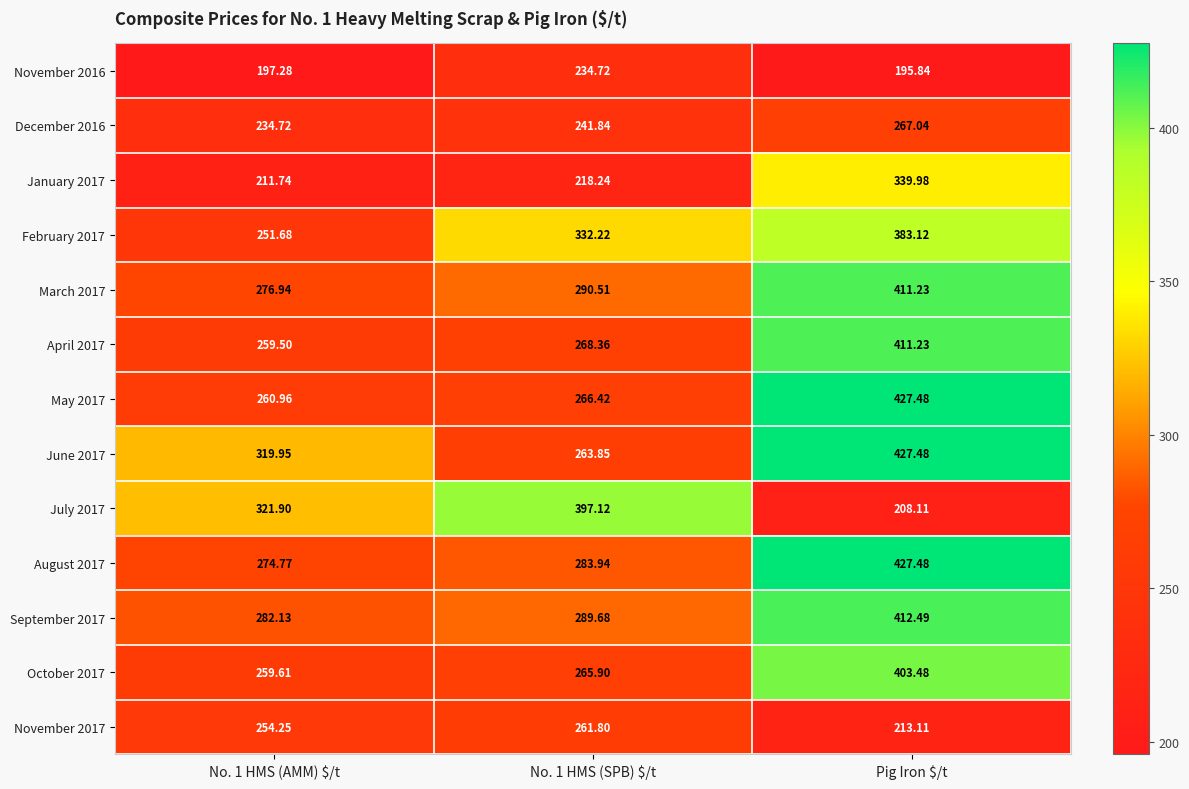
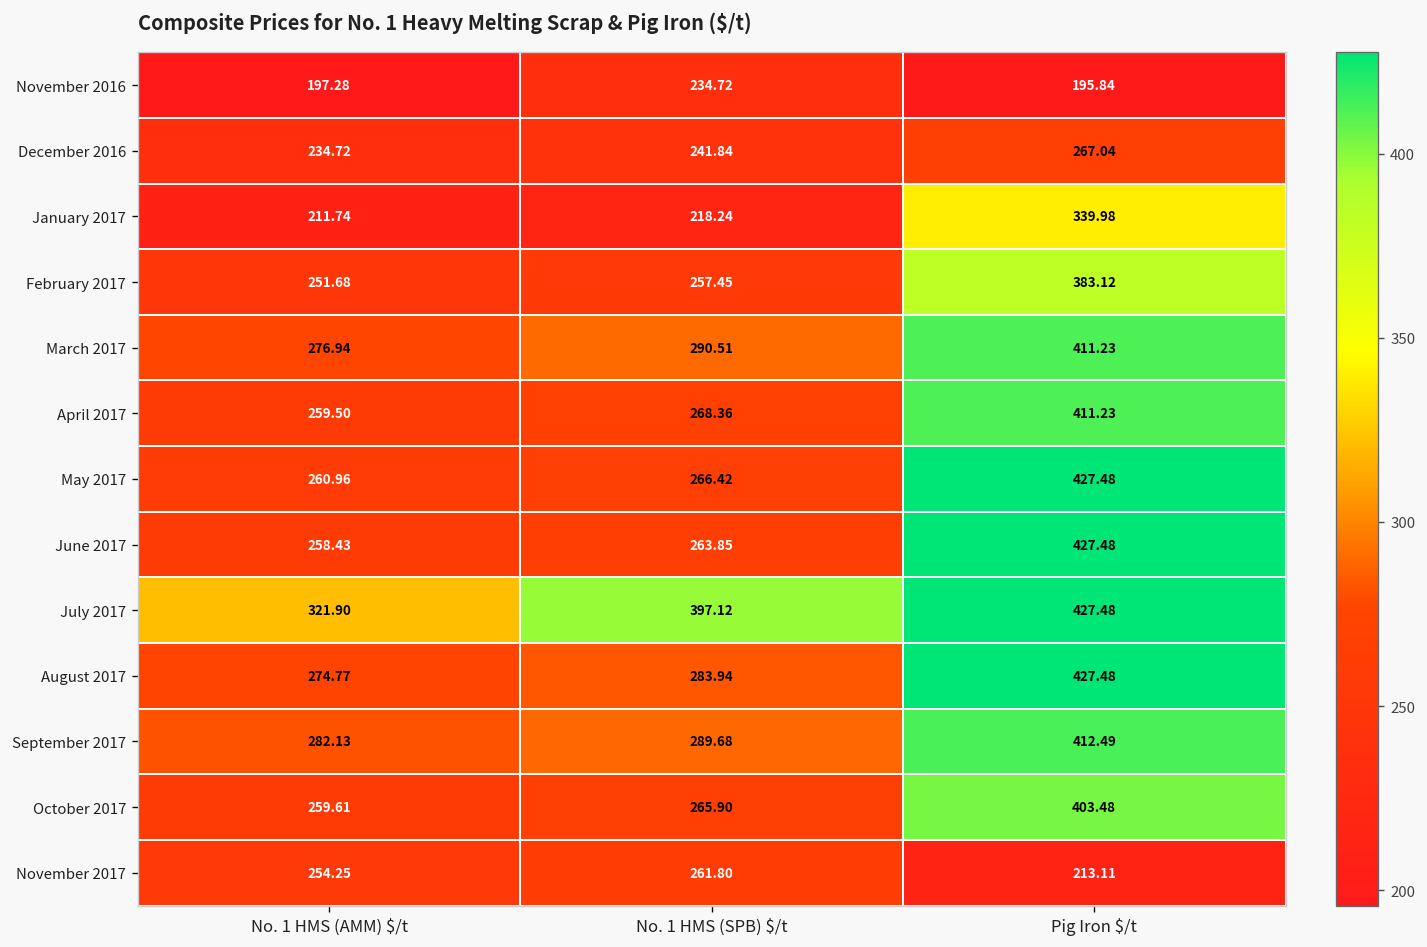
  {
    "November 2016": {
      "No. 1 HMS (AMM) $/t": 197.28,
      "No. 1 HMS (SPB) $/t": 234.72,
      "Pig Iron $/t": 195.84
    },
    "December 2016": {
      "No. 1 HMS (AMM) $/t": 234.72,
      "No. 1 HMS (SPB) $/t": 241.84,
      "Pig Iron $/t": 267.04
    },
    "January 2017": {
      "No. 1 HMS (AMM) $/t": 211.74,
      "No. 1 HMS (SPB) $/t": 218.24,
      "Pig Iron $/t": 339.98
    },
    "February 2017": {
      "No. 1 HMS (AMM) $/t": 251.68,
-     "No. 1 HMS (SPB) $/t": 332.22,
+     "No. 1 HMS (SPB) $/t": 257.45,
      "Pig Iron $/t": 383.12
    },
    "March 2017": {
      "No. 1 HMS (AMM) $/t": 276.94,
      "No. 1 HMS (SPB) $/t": 290.51,
      "Pig Iron $/t": 411.23
    },
    "April 2017": {
      "No. 1 HMS (AMM) $/t": 259.50,
      "No. 1 HMS (SPB) $/t": 268.36,
      "Pig Iron $/t": 411.23
    },
    "May 2017": {
      "No. 1 HMS (AMM) $/t": 260.96,
      "No. 1 HMS (SPB) $/t": 266.42,
      "Pig Iron $/t": 427.48
    },
    "June 2017": {
-     "No. 1 HMS (AMM) $/t": 319.95,
+     "No. 1 HMS (AMM) $/t": 258.43,
      "No. 1 HMS (SPB) $/t": 263.85,
      "Pig Iron $/t": 427.48
    },
    "July 2017": {
      "No. 1 HMS (AMM) $/t": 321.90,
      "No. 1 HMS (SPB) $/t": 397.12,
-     "Pig Iron $/t": 208.11
+     "Pig Iron $/t": 427.48
    },
    "August 2017": {
      "No. 1 HMS (AMM) $/t": 274.77,
      "No. 1 HMS (SPB) $/t": 283.94,
      "Pig Iron $/t": 427.48
    },
    "September 2017": {
      "No. 1 HMS (AMM) $/t": 282.13,
      "No. 1 HMS (SPB) $/t": 289.68,
      "Pig Iron $/t": 412.49
    },
    "October 2017": {
      "No. 1 HMS (AMM) $/t": 259.61,
      "No. 1 HMS (SPB) $/t": 265.90,
      "Pig Iron $/t": 403.48
    },
    "November 2017": {
      "No. 1 HMS (AMM) $/t": 254.25,
      "No. 1 HMS (SPB) $/t": 261.80,
      "Pig Iron $/t": 213.11
    }
  }
